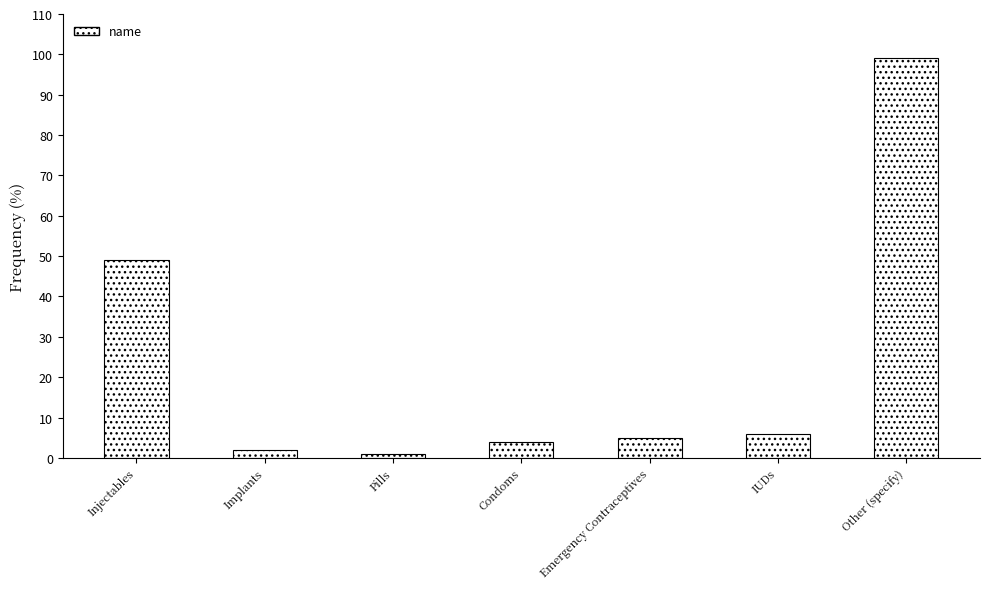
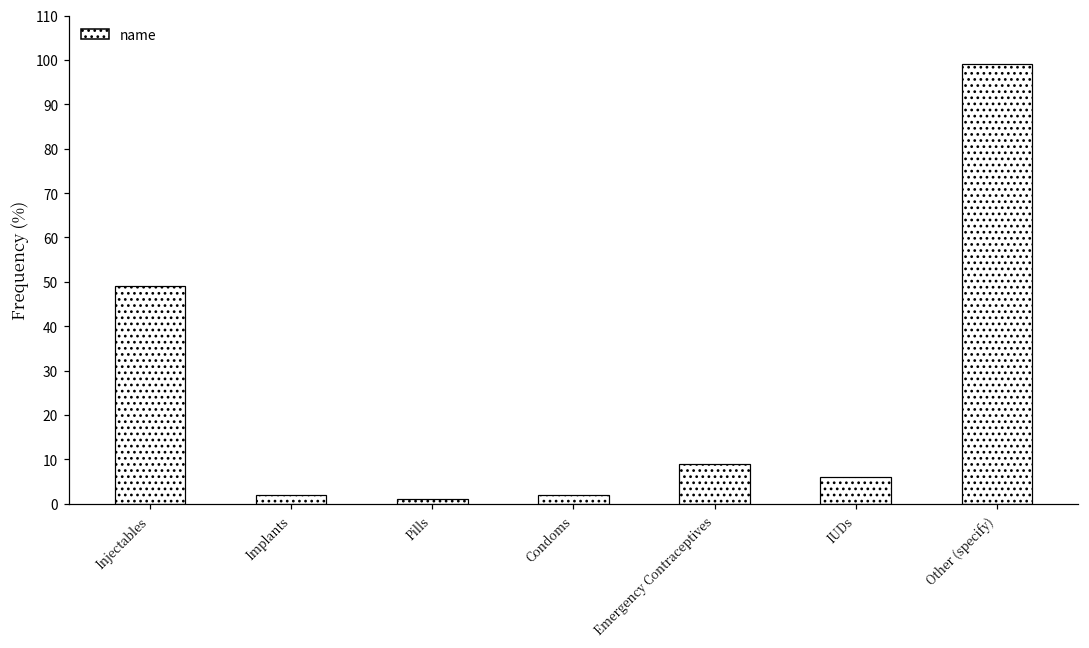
  {
    "Injectables": 49,
    "Implants": 2,
    "Pills": 1,
-   "Condoms": 4,
-   "Emergency Contraceptives": 5,
+   "Condoms": 2,
+   "Emergency Contraceptives": 9,
    "IUDs": 6,
    "Other (specify)": 99
  }
